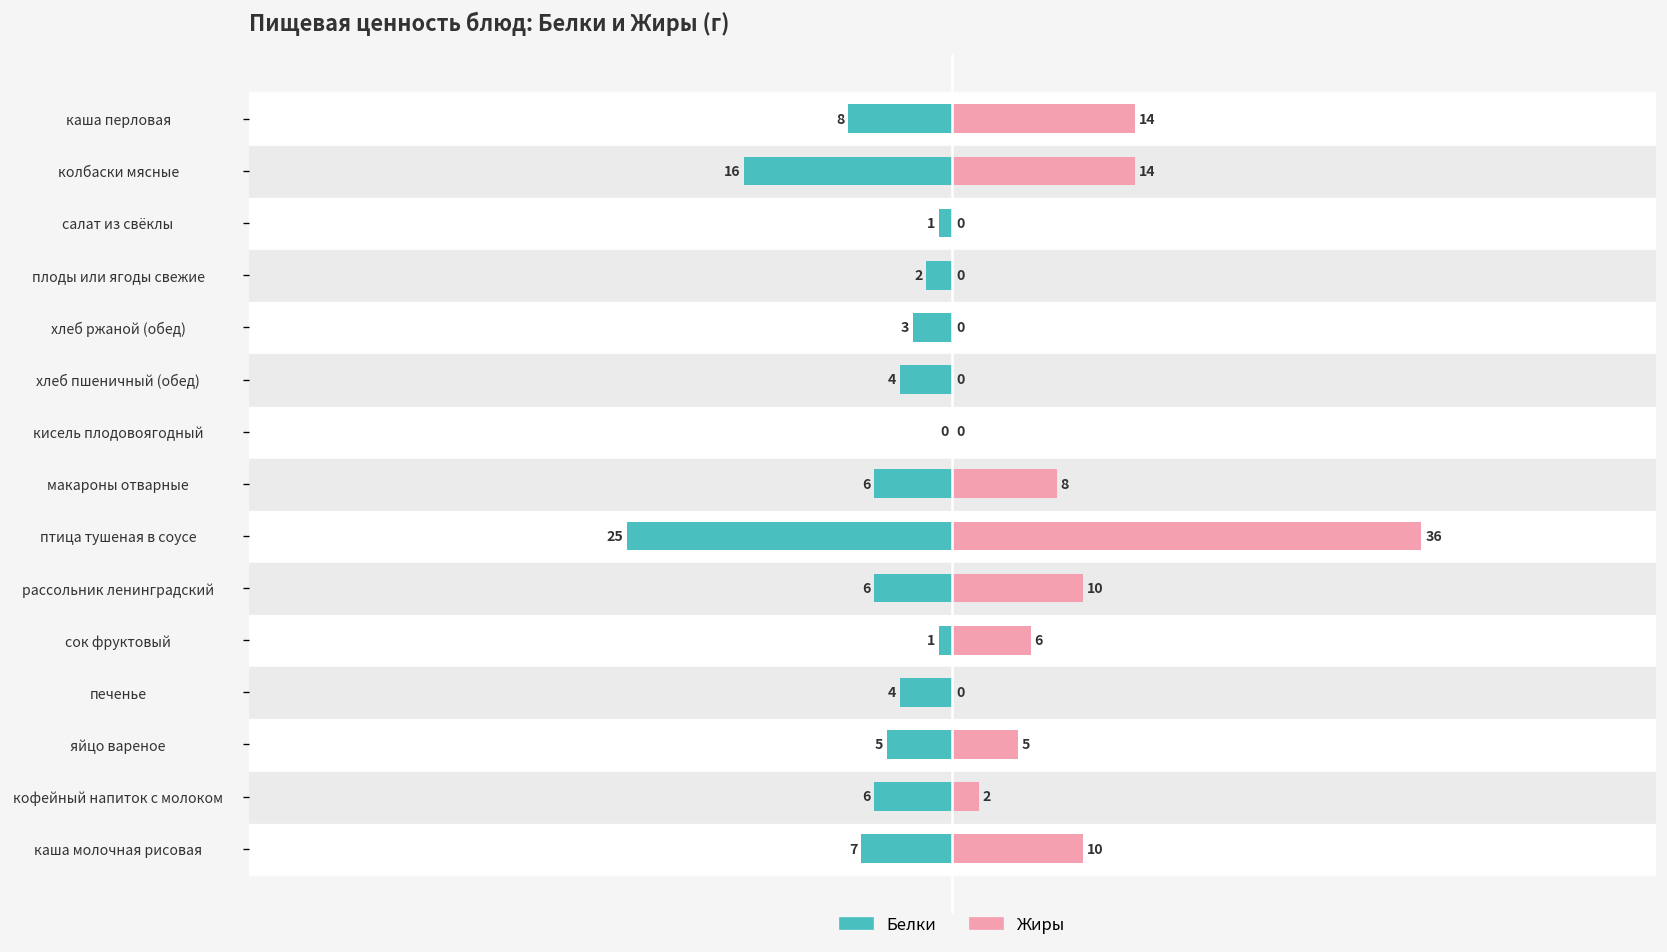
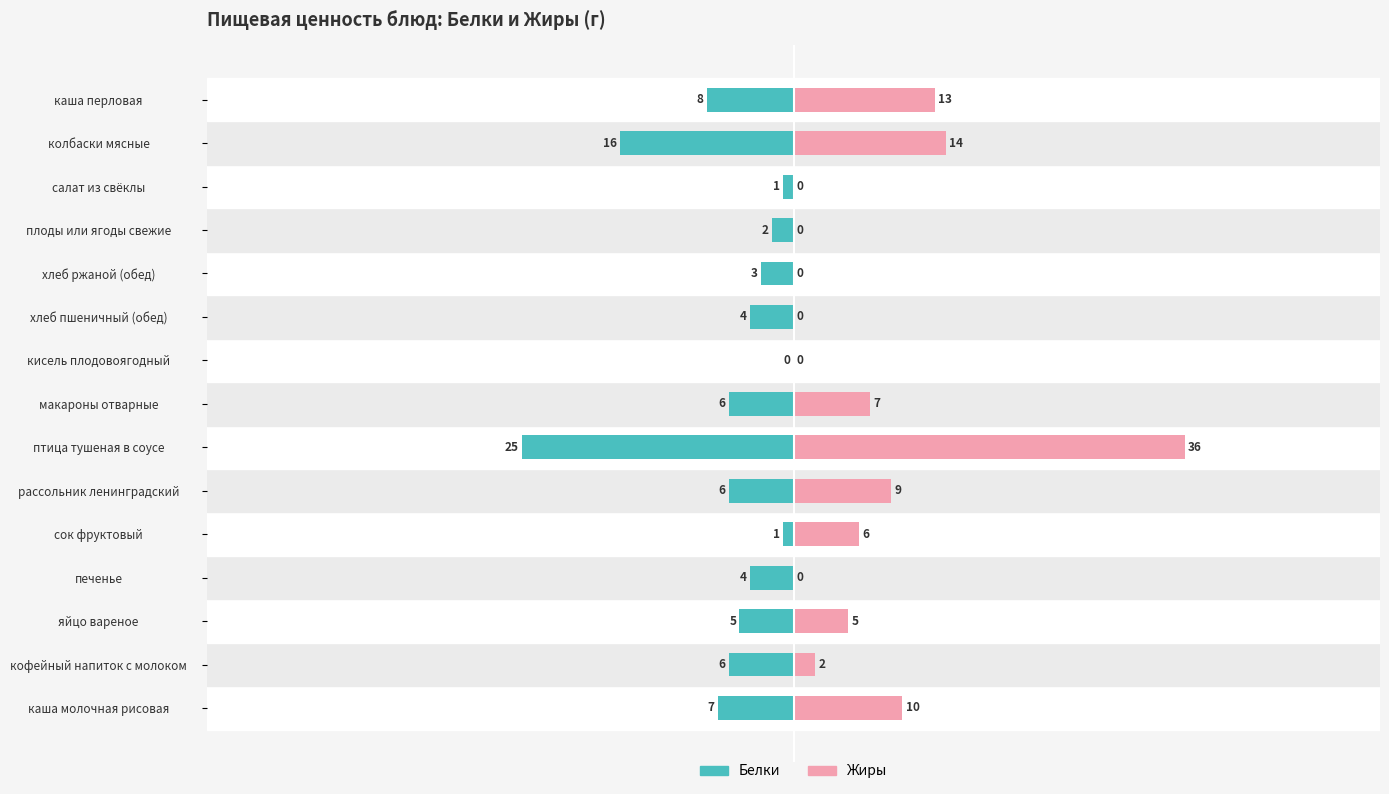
  {
    "Белки": {
      "салат из свёклы": 1,
      "плоды или ягоды свежие": 2,
      "кисель плодовоягодный": 0,
      "сок фруктовый": 1
    },
    "Жиры": {
-     "каша перловая": 14,
+     "каша перловая": 13,
      "колбаски мясные": 14,
      "салат из свёклы": 0,
      "плоды или ягоды свежие": 0,
      "хлеб ржаной (обед)": 0,
      "хлеб пшеничный (обед)": 0,
      "кисель плодовоягодный": 0,
-     "макароны отварные": 8,
+     "макароны отварные": 7,
      "птица тушеная в соусе": 36,
-     "рассольник ленинградский": 10,
+     "рассольник ленинградский": 9,
      "сок фруктовый": 6,
      "печенье": 0,
      "яйцо вареное": 5,
      "кофейный напиток с молоком": 2,
      "каша молочная рисовая": 10
    }
  }
